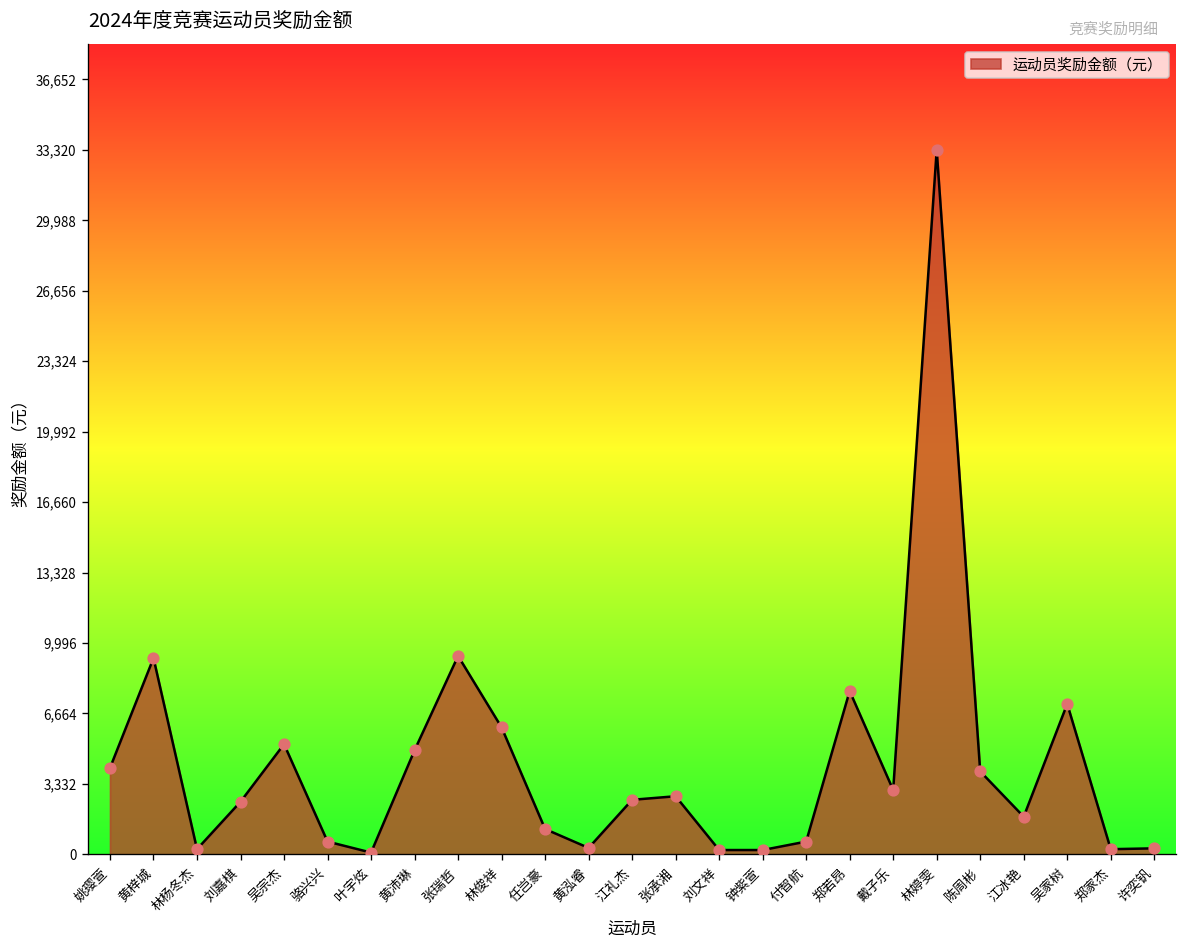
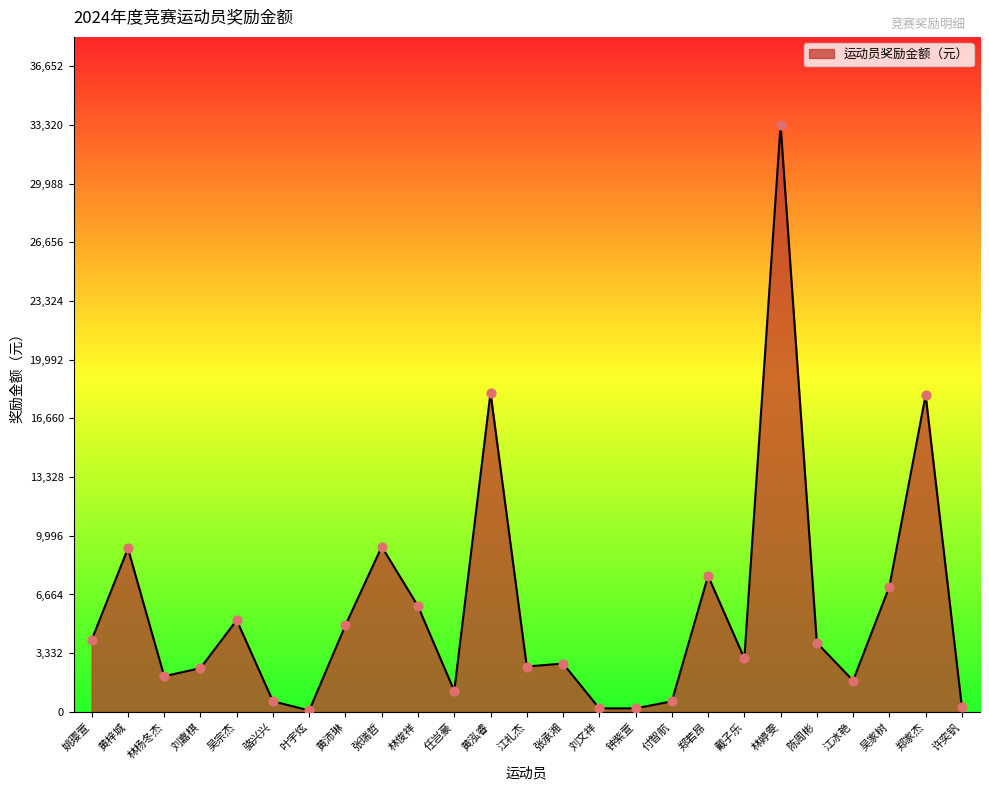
  {
    "姚璎萱": "4,100",
    "黄梓城": "9,300",
-   "林杨冬杰": "200",
+   "林杨冬杰": "2,000",
    "刘嘉棋": "2,500",
    "吴宗杰": "5,200",
    "骆兴兴": "600",
    "叶宇炫": "100",
    "黄沛琳": "4,900",
    "张瑞哲": "9,400",
    "林俊祥": "6,000",
    "任岂豪": "1,200",
-   "黄泓睿": "300",
+   "黄泓睿": "18,100",
    "江礼杰": "2,600",
    "张承湘": "2,700",
    "刘文祥": "200",
    "钟紫萱": "200",
    "付智航": "600",
    "郑若昂": "7,700",
    "戴子乐": "3,000",
    "林婷雯": "33,300",
    "陈周彬": "3,900",
    "江冰艳": "1,800",
    "吴家树": "7,100",
-   "郑家杰": "200",
+   "郑家杰": "18,000",
    "许奕钒": "300"
  }
